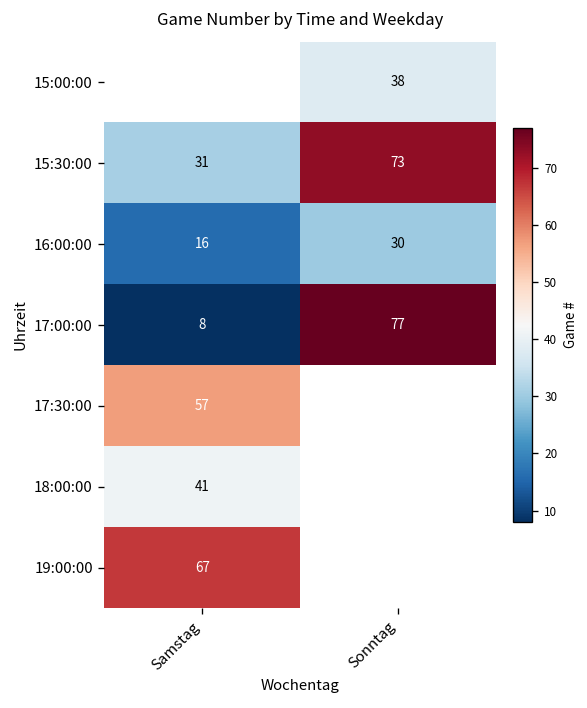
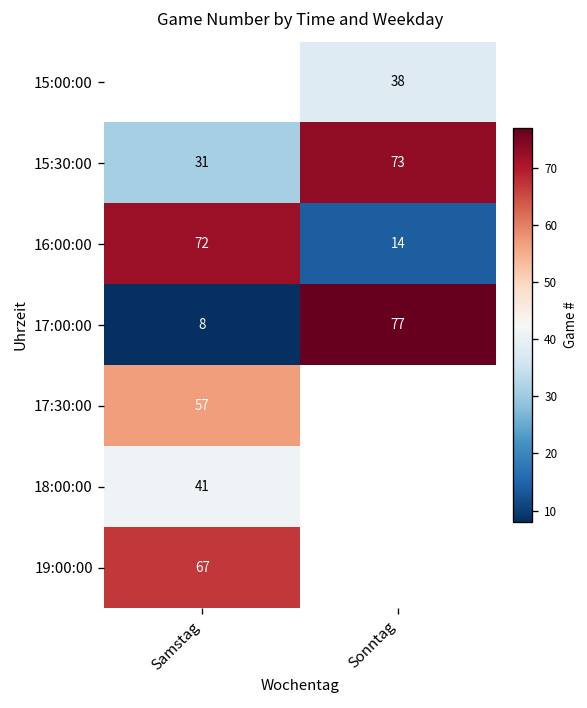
  {
    "15:00:00": {
      "Sonntag": 38
    },
    "15:30:00": {
      "Samstag": 31,
      "Sonntag": 73
    },
    "16:00:00": {
-     "Samstag": 16,
-     "Sonntag": 30
+     "Samstag": 72,
+     "Sonntag": 14
    },
    "17:00:00": {
      "Samstag": 8,
      "Sonntag": 77
    },
    "17:30:00": {
      "Samstag": 57
    },
    "18:00:00": {
      "Samstag": 41
    },
    "19:00:00": {
      "Samstag": 67
    }
  }
